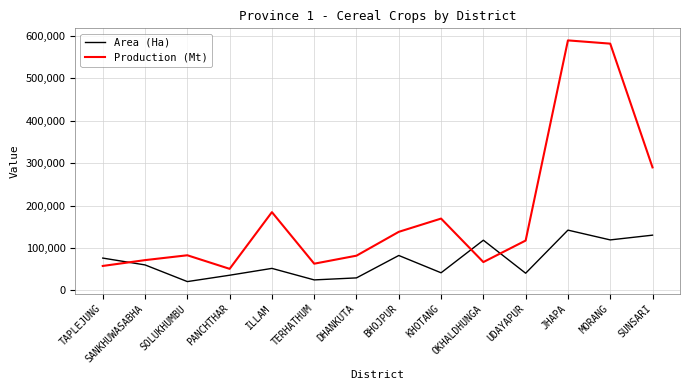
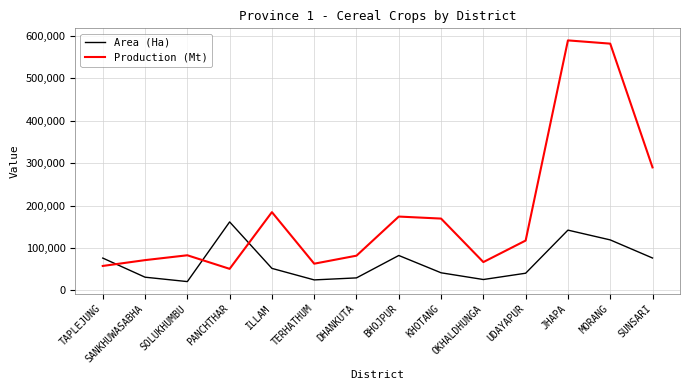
  {
    "Area (Ha)": {
      "TAPLEJUNG": "80,000",
-     "SANKHUWASABHA": "60,000",
+     "SANKHUWASABHA": "30,000",
      "SOLUKHUMBU": "20,000",
-     "PANCHTHAR": "40,000",
+     "PANCHTHAR": "160,000",
      "ILLAM": "50,000",
      "TERHATHUM": "20,000",
      "DHANKUTA": "30,000",
      "BHOJPUR": "80,000",
      "KHOTANG": "40,000",
-     "OKHALDHUNGA": "120,000",
+     "OKHALDHUNGA": "30,000",
      "UDAYAPUR": "40,000",
      "JHAPA": "140,000",
      "MORANG": "120,000",
-     "SUNSARI": "130,000"
+     "SUNSARI": "80,000"
    },
    "Production (Mt)": {
      "TAPLEJUNG": "60,000",
      "SANKHUWASABHA": "70,000",
      "SOLUKHUMBU": "80,000",
      "PANCHTHAR": "50,000",
      "ILLAM": "180,000",
      "TERHATHUM": "60,000",
      "DHANKUTA": "80,000",
-     "BHOJPUR": "140,000",
+     "BHOJPUR": "170,000",
      "KHOTANG": "170,000",
      "OKHALDHUNGA": "70,000",
      "UDAYAPUR": "120,000",
      "JHAPA": "590,000",
      "MORANG": "580,000",
      "SUNSARI": "290,000"
    }
  }
